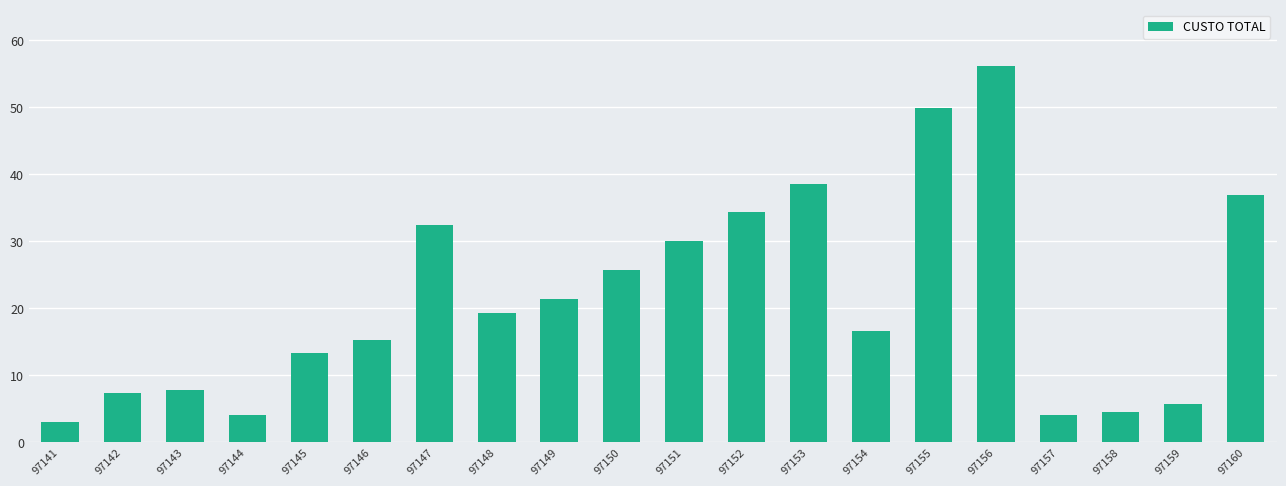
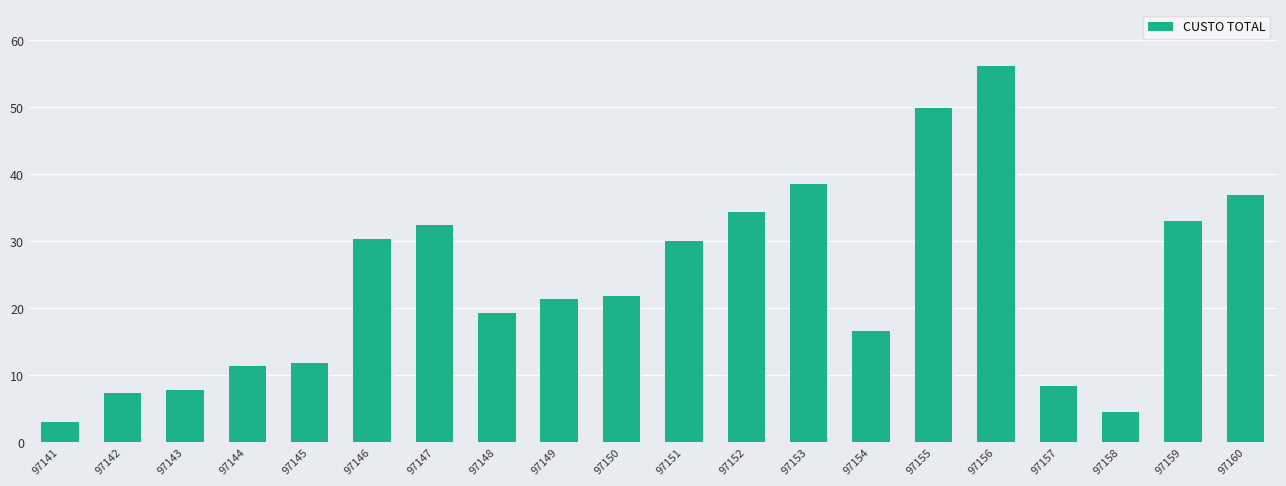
  {
    "97141": 3,
    "97142": 7,
    "97143": 8,
-   "97144": 4,
-   "97145": 13,
-   "97146": 15,
+   "97144": 11,
+   "97145": 12,
+   "97146": 30,
    "97147": 32,
    "97148": 19,
    "97149": 21,
-   "97150": 26,
+   "97150": 22,
    "97151": 30,
    "97152": 34,
    "97153": 39,
    "97154": 17,
    "97155": 50,
    "97156": 56,
-   "97157": 4,
+   "97157": 8,
    "97158": 4,
-   "97159": 6,
+   "97159": 33,
    "97160": 37
  }
